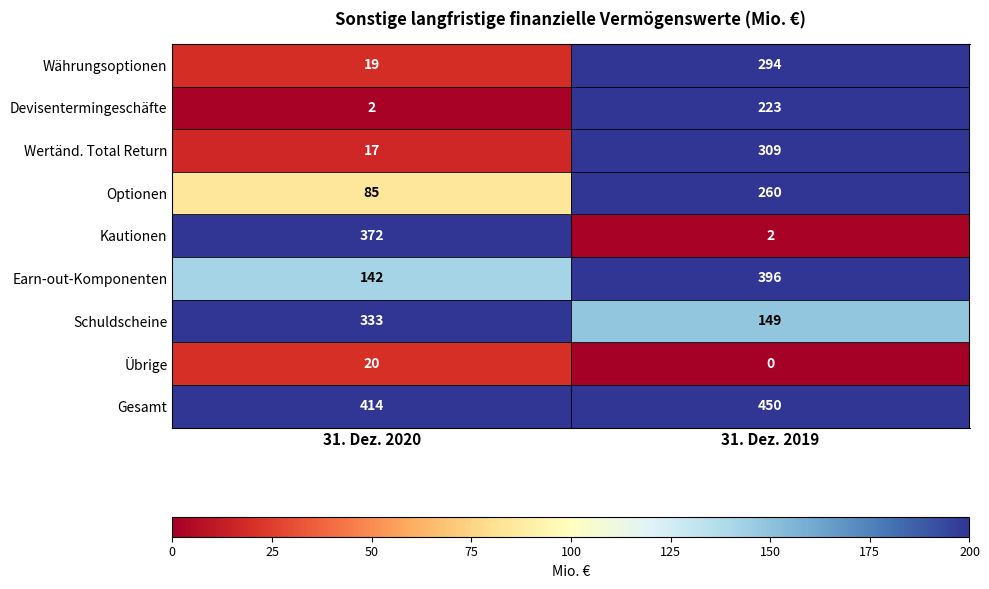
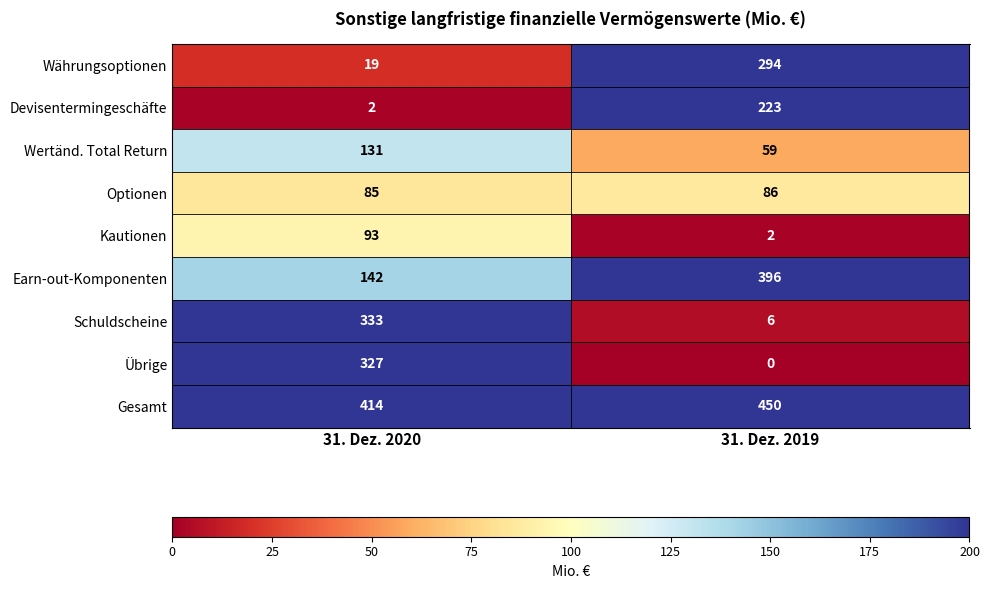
  {
    "Währungsoptionen": {
      "31. Dez. 2020": 19,
      "31. Dez. 2019": 294
    },
    "Devisentermingeschäfte": {
      "31. Dez. 2020": 2,
      "31. Dez. 2019": 223
    },
    "Wertänd. Total Return": {
-     "31. Dez. 2020": 17,
-     "31. Dez. 2019": 309
+     "31. Dez. 2020": 131,
+     "31. Dez. 2019": 59
    },
    "Optionen": {
      "31. Dez. 2020": 85,
-     "31. Dez. 2019": 260
+     "31. Dez. 2019": 86
    },
    "Kautionen": {
-     "31. Dez. 2020": 372,
+     "31. Dez. 2020": 93,
      "31. Dez. 2019": 2
    },
    "Earn-out-Komponenten": {
      "31. Dez. 2020": 142,
      "31. Dez. 2019": 396
    },
    "Schuldscheine": {
      "31. Dez. 2020": 333,
-     "31. Dez. 2019": 149
+     "31. Dez. 2019": 6
    },
    "Übrige": {
-     "31. Dez. 2020": 20,
+     "31. Dez. 2020": 327,
      "31. Dez. 2019": 0
    },
    "Gesamt": {
      "31. Dez. 2020": 414,
      "31. Dez. 2019": 450
    }
  }
